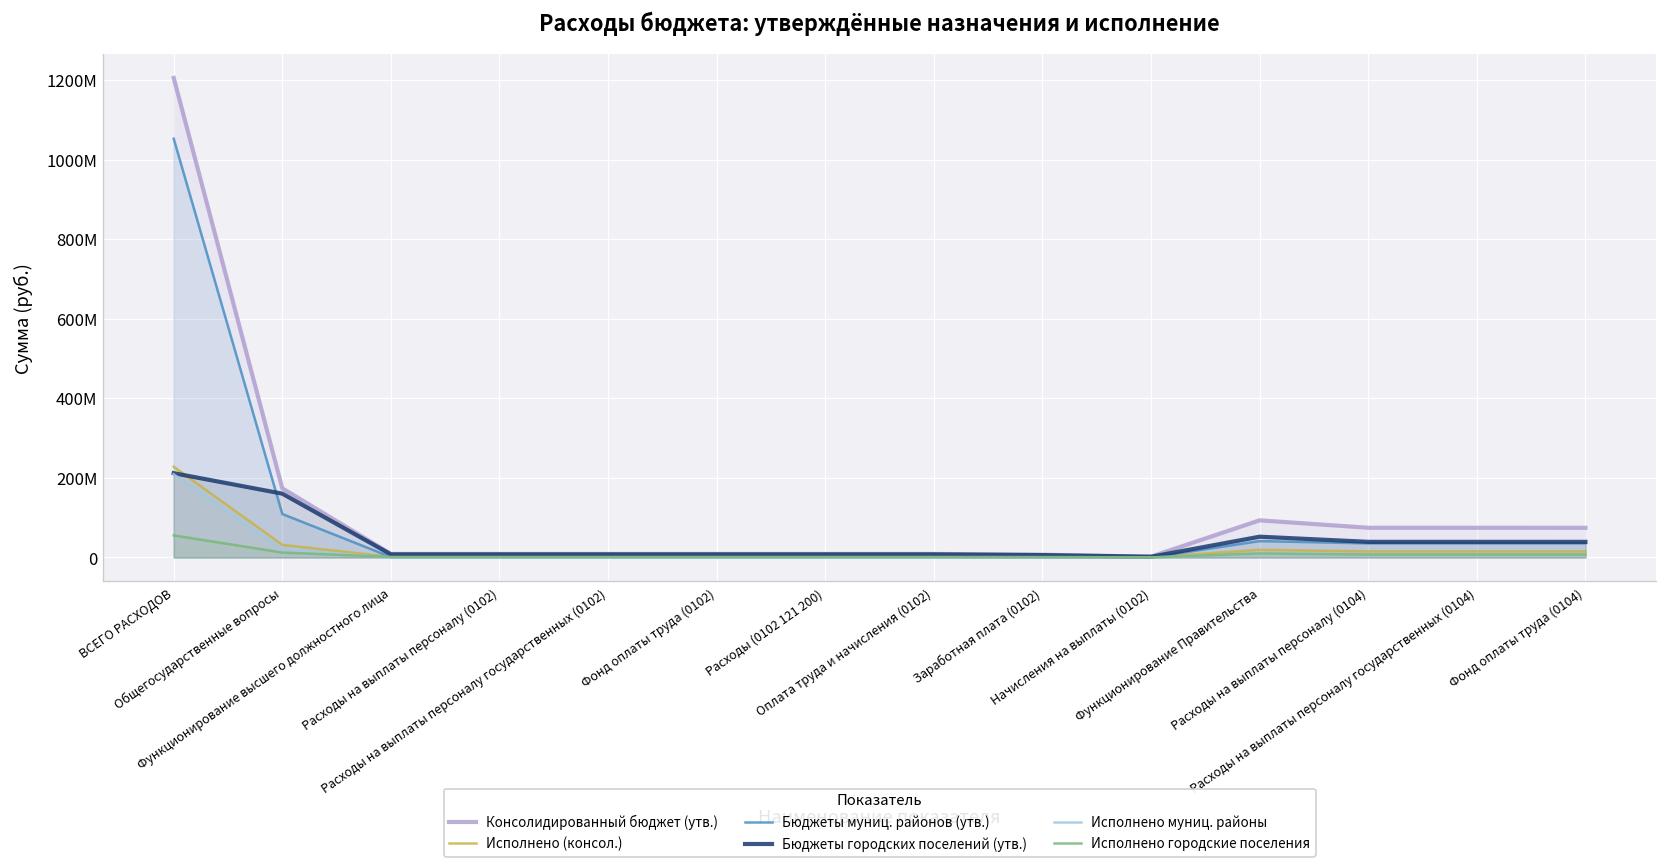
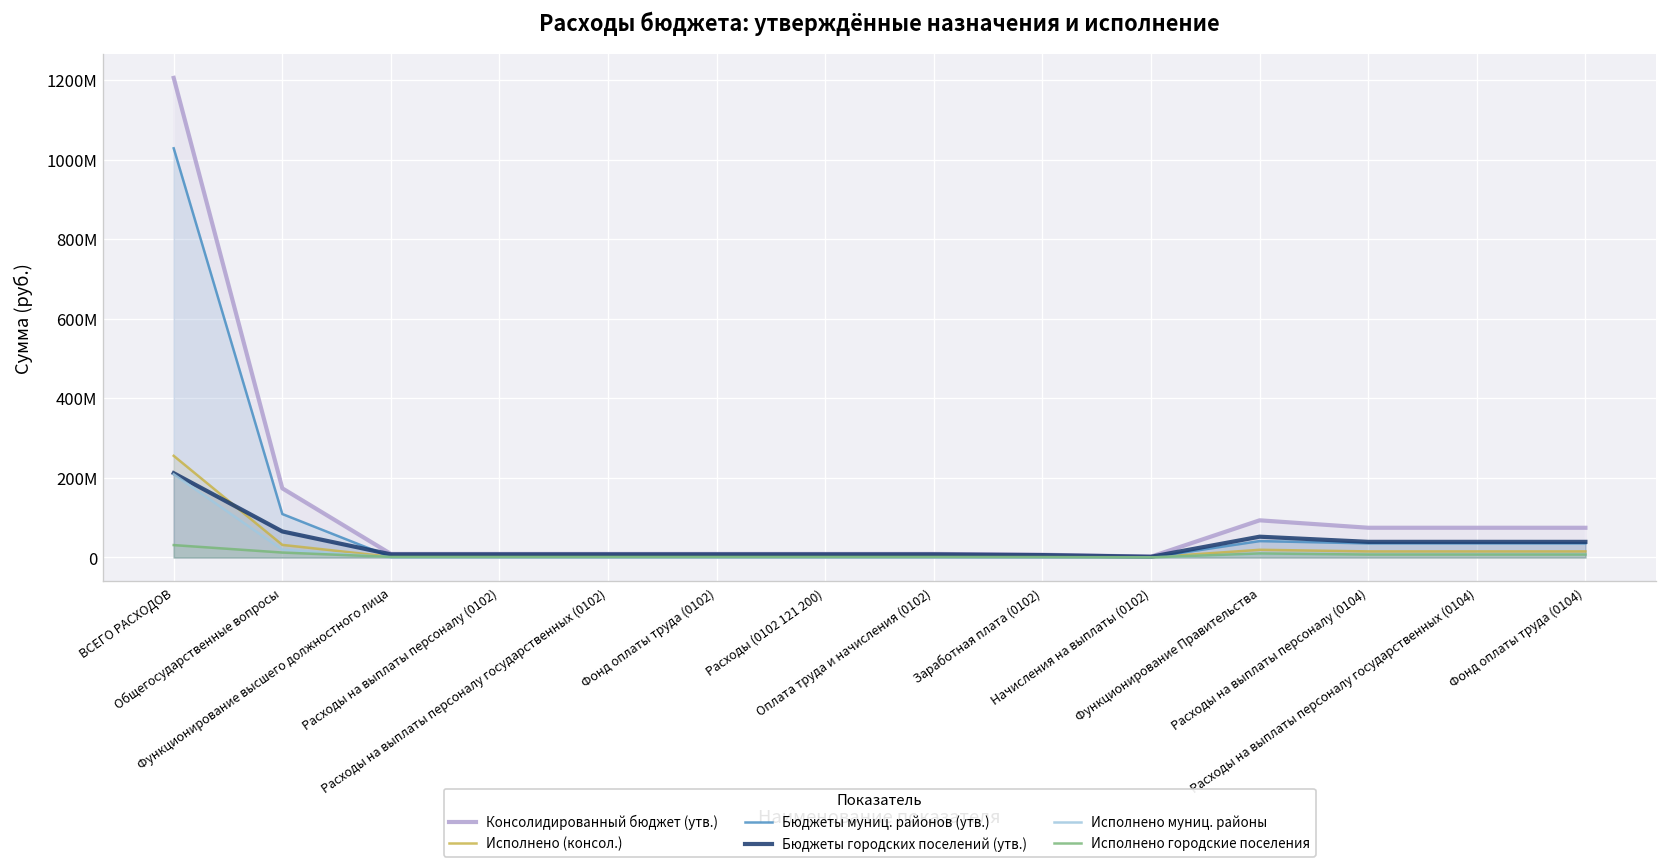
  {
    "Исполнено (консол.)": {
-     "ВСЕГО РАСХОДОВ": "230М",
+     "ВСЕГО РАСХОДОВ": "260М",
      "Общегосударственные вопросы": "30М",
      "Функционирование Правительства": "20М"
    },
    "Бюджеты муниц. районов (утв.)": {
-     "ВСЕГО РАСХОДОВ": "1050М",
+     "ВСЕГО РАСХОДОВ": "1030М",
      "Общегосударственные вопросы": "110М",
      "Функционирование Правительства": "40М"
    },
    "Бюджеты городских поселений (утв.)": {
-     "Общегосударственные вопросы": "160М",
+     "Общегосударственные вопросы": "70М",
      "Функционирование Правительства": "50М"
    },
    "Исполнено городские поселения": {
-     "ВСЕГО РАСХОДОВ": "60М"
+     "ВСЕГО РАСХОДОВ": "30М"
    }
  }
